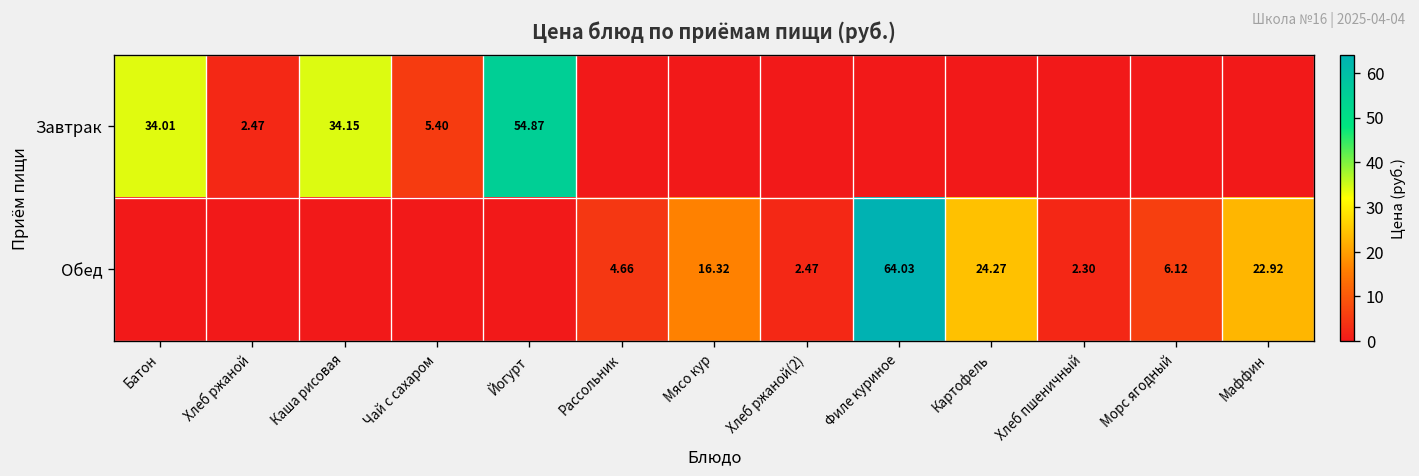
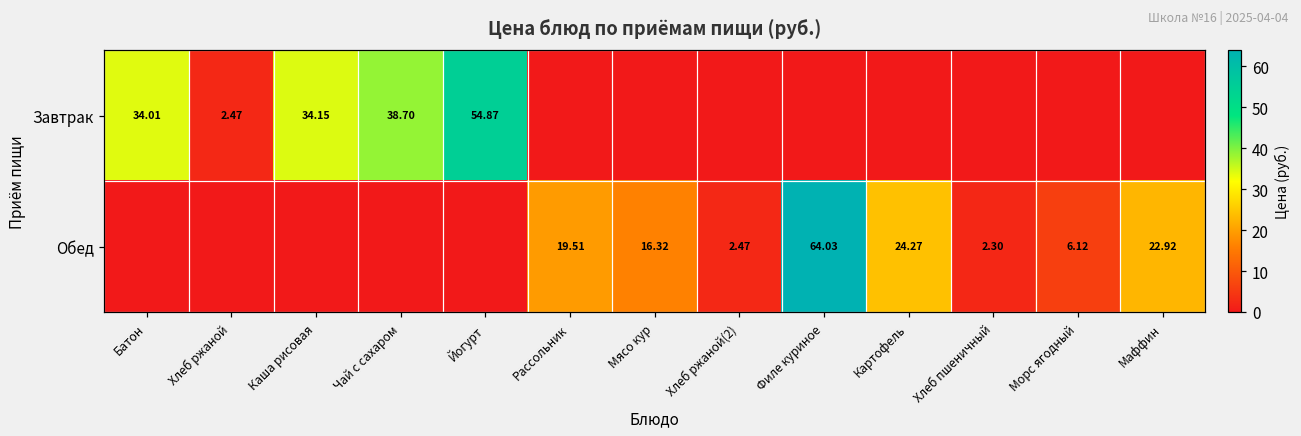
  {
    "Завтрак": {
      "Батон": 34.01,
      "Хлеб ржаной": 2.47,
      "Каша рисовая": 34.15,
-     "Чай с сахаром": 5.40,
+     "Чай с сахаром": 38.70,
      "Йогурт": 54.87
    },
    "Обед": {
-     "Рассольник": 4.66,
+     "Рассольник": 19.51,
      "Мясо кур": 16.32,
      "Хлеб ржаной(2)": 2.47,
      "Филе куриное": 64.03,
      "Картофель": 24.27,
      "Хлеб пшеничный": 2.30,
      "Морс ягодный": 6.12,
      "Маффин": 22.92
    }
  }
